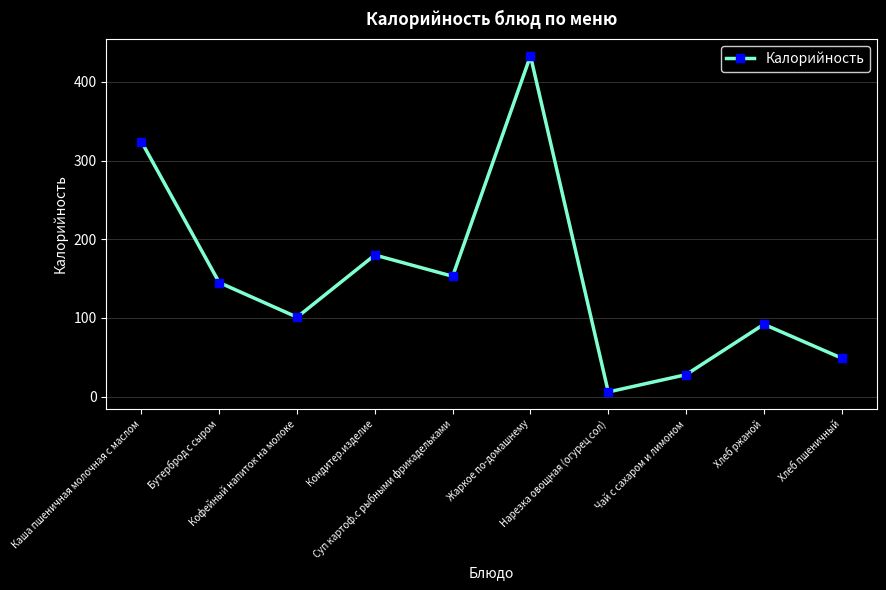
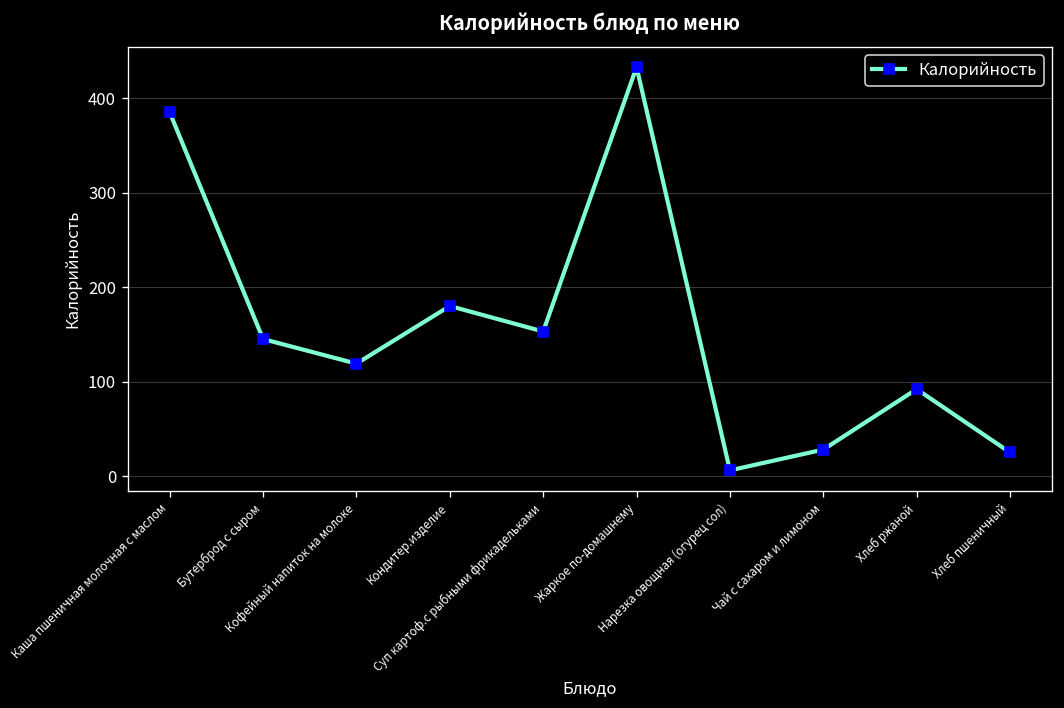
  {
-   "Каша пшеничная молочная с маслом": 320,
+   "Каша пшеничная молочная с маслом": 390,
    "Бутерброд с сыром": 150,
-   "Кофейный напиток на молоке": 100,
+   "Кофейный напиток на молоке": 120,
    "Кондитер.изделие": 180,
    "Суп картоф.с рыбными фрикадельками": 150,
    "Жаркое по-домашнему": 430,
    "Нарезка овощная (огурец сол)": 10,
    "Чай с сахаром и лимоном": 30,
    "Хлеб ржаной": 90,
-   "Хлеб пшеничный": 50
+   "Хлеб пшеничный": 30
  }
